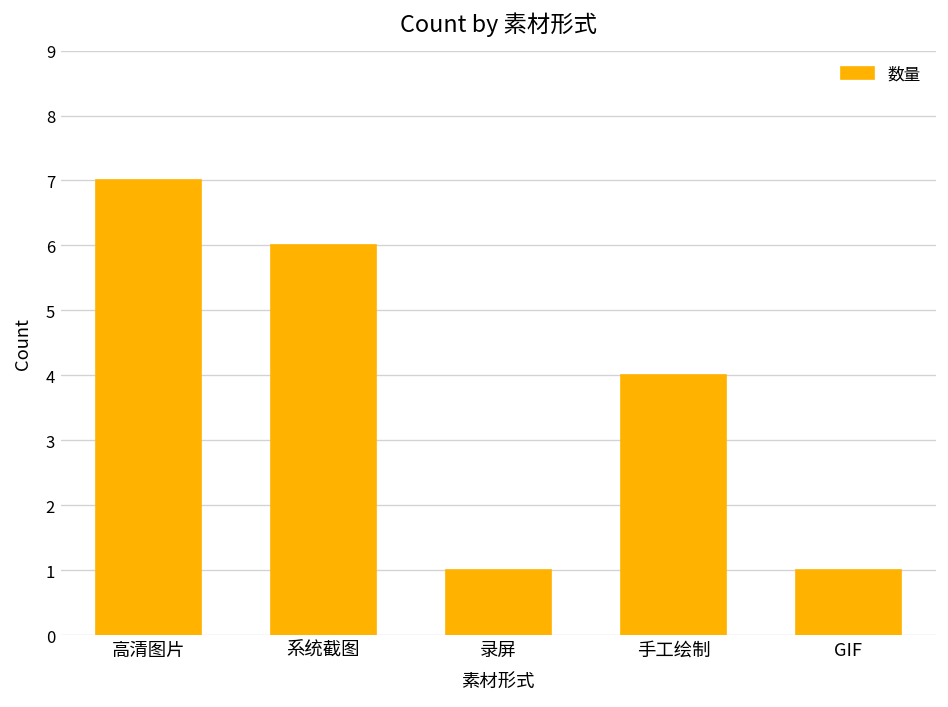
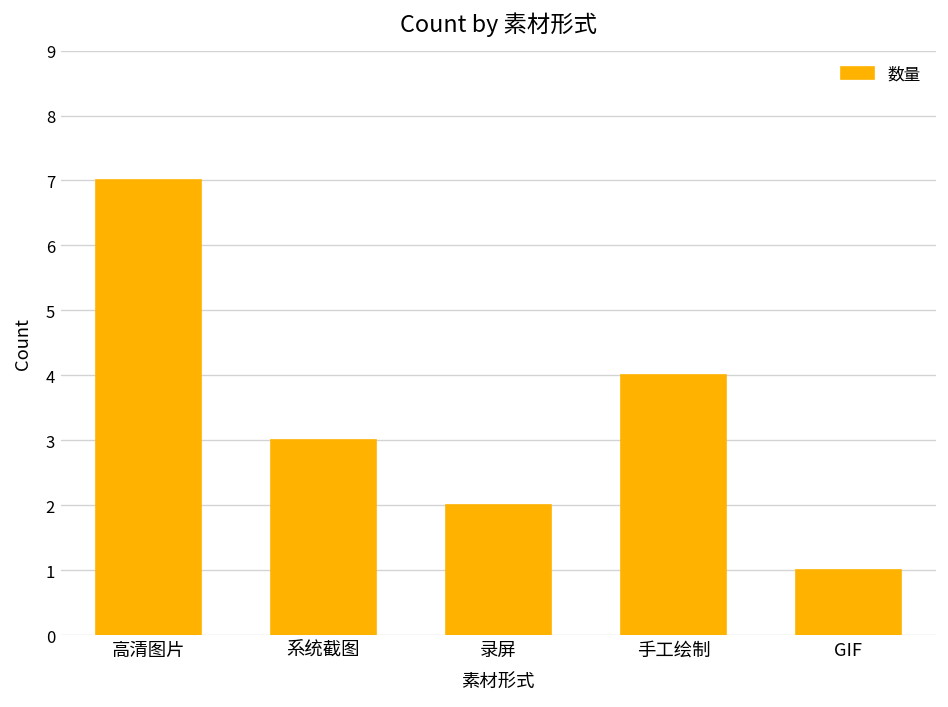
  {
    "高清图片": 7,
-   "系统截图": 6,
-   "录屏": 1,
+   "系统截图": 3,
+   "录屏": 2,
    "手工绘制": 4,
    "GIF": 1
  }
